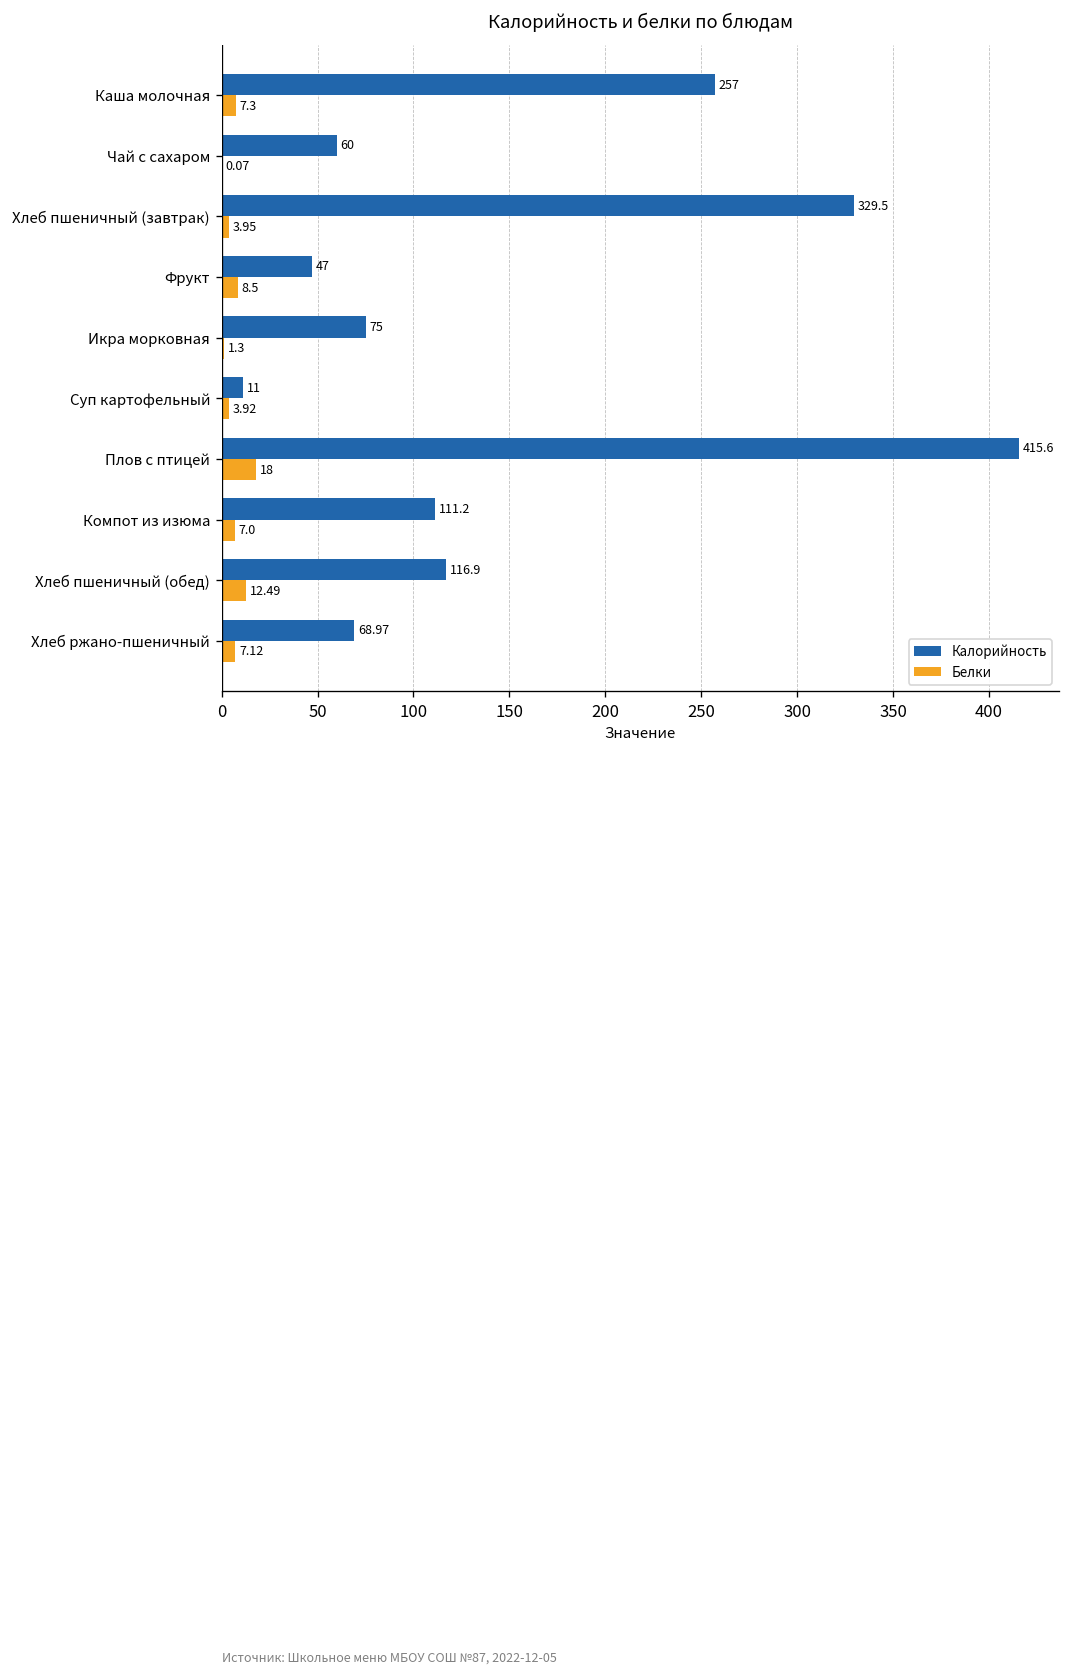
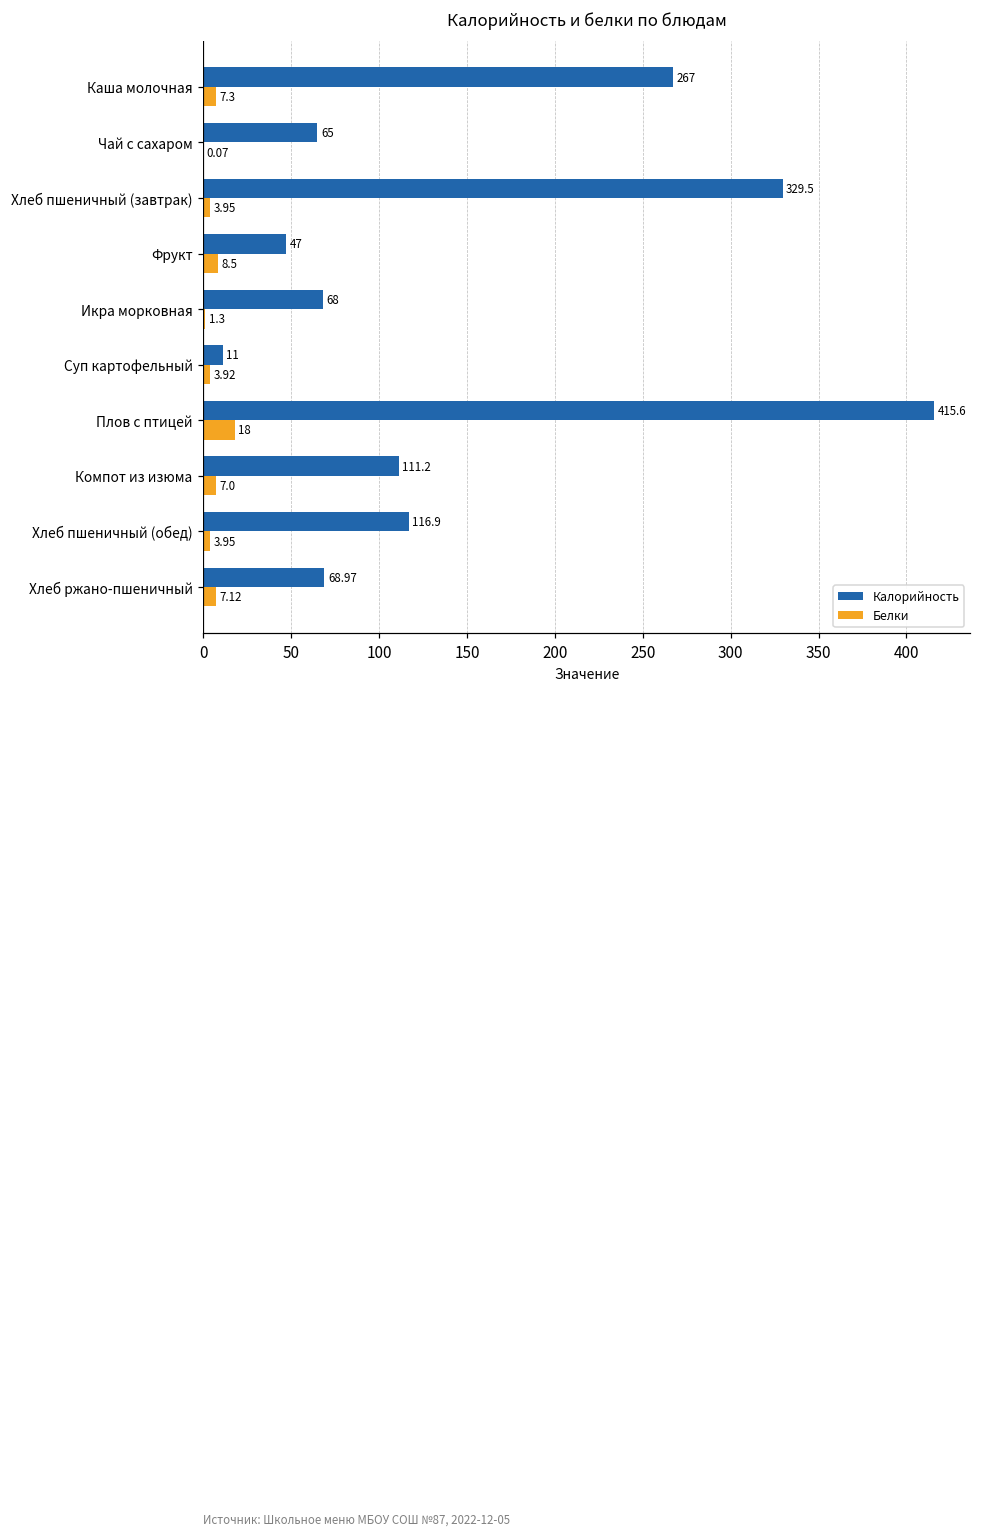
  {
    "Калорийность": {
-     "Каша молочная": 257,
-     "Чай с сахаром": 60,
+     "Каша молочная": 267,
+     "Чай с сахаром": 65,
      "Хлеб пшеничный (завтрак)": 329.5,
      "Фрукт": 47,
-     "Икра морковная": 75,
+     "Икра морковная": 68,
      "Суп картофельный": 11,
      "Плов с птицей": 415.6,
      "Компот из изюма": 111.2,
      "Хлеб пшеничный (обед)": 116.9,
      "Хлеб ржано-пшеничный": 68.97
    },
    "Белки": {
      "Каша молочная": 7.3,
      "Чай с сахаром": 0.07,
      "Хлеб пшеничный (завтрак)": 3.95,
      "Фрукт": 8.5,
      "Икра морковная": 1.3,
      "Суп картофельный": 3.92,
      "Плов с птицей": 18,
      "Компот из изюма": 7.0,
-     "Хлеб пшеничный (обед)": 12.49,
+     "Хлеб пшеничный (обед)": 3.95,
      "Хлеб ржано-пшеничный": 7.12
    }
  }
